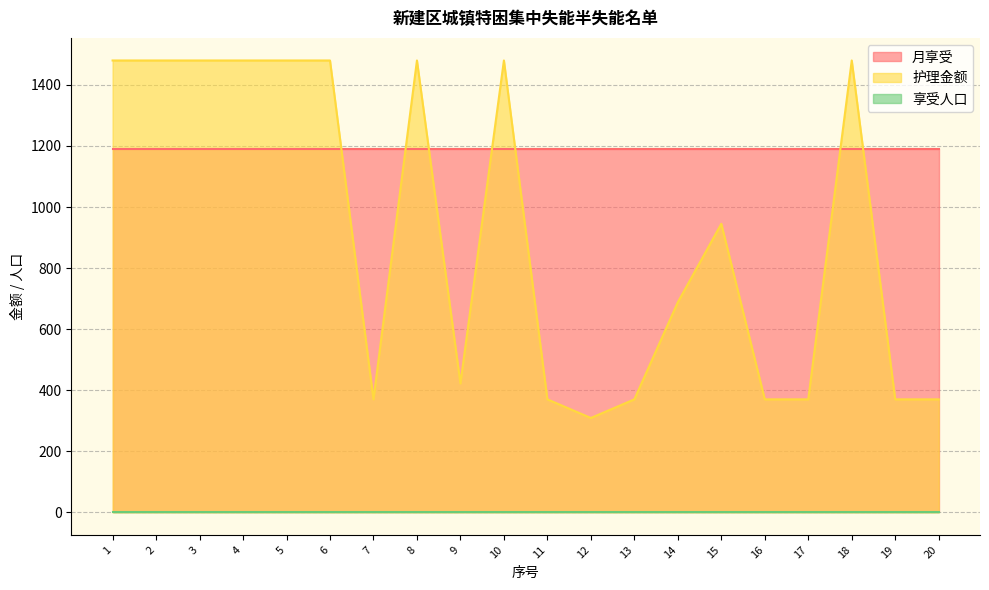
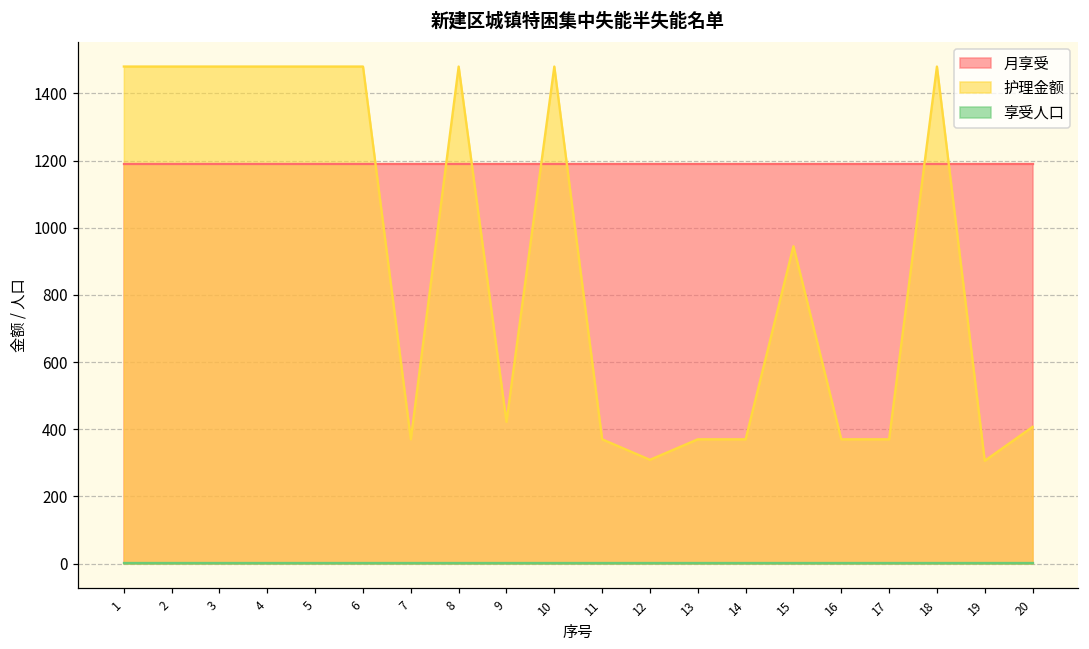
  {
    "月享受": {
      "1": 1190,
      "2": 1190,
      "3": 1190,
      "4": 1190,
      "5": 1190,
      "6": 1190,
      "7": 1190,
      "8": 1190,
      "9": 1190,
      "10": 1190,
      "11": 1190,
      "12": 1190,
      "13": 1190,
      "14": 1190,
      "15": 1190,
      "16": 1190,
      "17": 1190,
      "18": 1190,
      "19": 1190,
      "20": 1190
    },
    "护理金额": {
      "1": 1480,
      "2": 1480,
      "3": 1480,
      "4": 1480,
      "5": 1480,
      "6": 1480,
      "7": 370,
      "8": 1480,
      "9": 420,
      "10": 1480,
      "11": 370,
      "12": 310,
      "13": 370,
-     "14": 690,
+     "14": 370,
      "15": 950,
      "16": 370,
      "17": 370,
      "18": 1480,
-     "19": 370,
-     "20": 370
+     "19": 310,
+     "20": 410
    },
    "享受人口": {
      "1": 0,
      "2": 0,
      "3": 0,
      "4": 0,
      "5": 0,
      "6": 0,
      "7": 0,
      "8": 0,
      "9": 0,
      "10": 0,
      "11": 0,
      "12": 0,
      "13": 0,
      "14": 0,
      "15": 0,
      "16": 0,
      "17": 0,
      "18": 0,
      "19": 0,
      "20": 0
    }
  }
